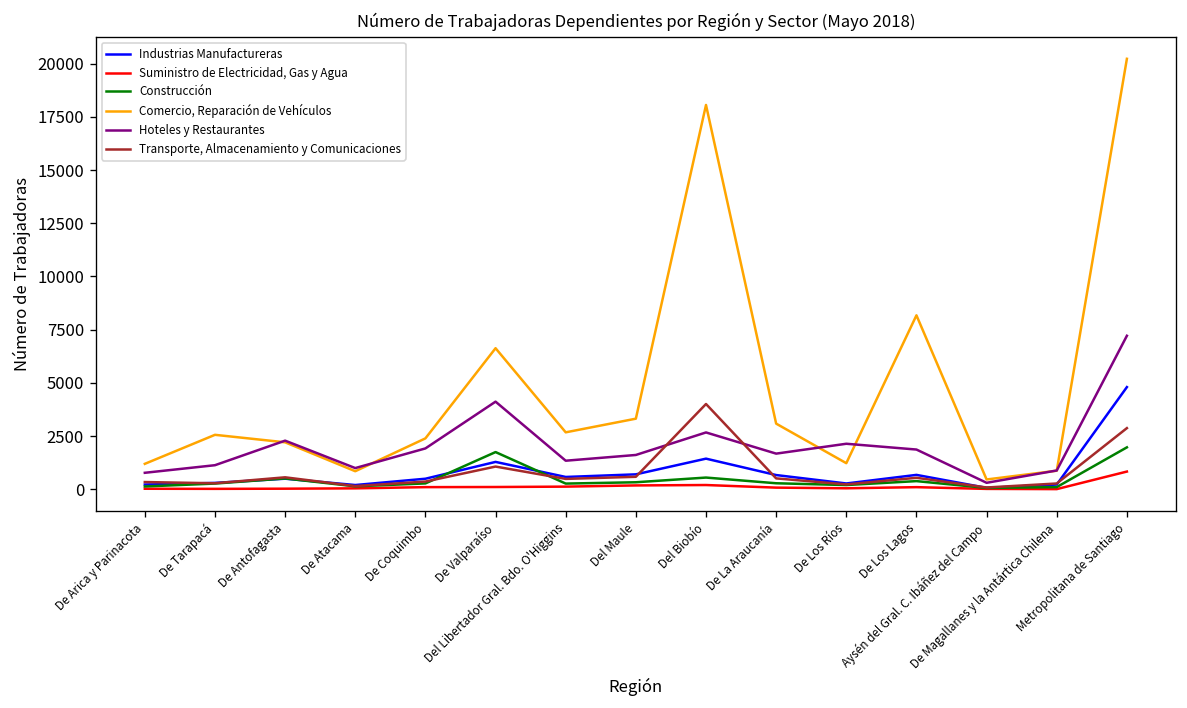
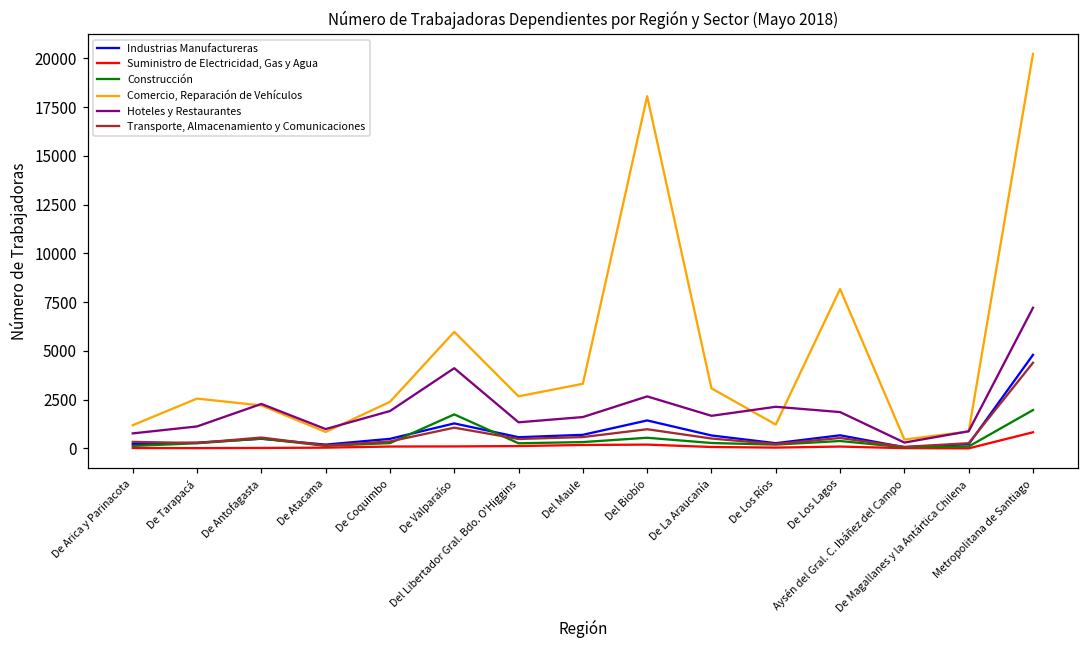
  {
    "Industrias Manufactureras": {
      "De Valparaíso": 1300,
      "Del Biobío": 1400,
      "De La Araucanía": 700,
      "Metropolitana de Santiago": 4800
    },
    "Suministro de Electricidad, Gas y Agua": {
      "De Tarapacá": 0,
      "De Antofagasta": 0,
      "De Coquimbo": 100,
      "De Valparaíso": 100,
      "Del Maule": 200,
      "Del Biobío": 200,
      "De La Araucanía": 100,
      "De Los Ríos": 0,
      "De Los Lagos": 100,
      "Metropolitana de Santiago": 800
    },
    "Construcción": {
      "De Valparaíso": 1700,
      "Del Maule": 300,
      "Del Biobío": 500,
      "De La Araucanía": 300,
      "De Los Lagos": 400,
      "Metropolitana de Santiago": 2000
    },
    "Comercio, Reparación de Vehículos": {
      "De Arica y Parinacota": 1200,
      "De Tarapacá": 2600,
      "De Atacama": 800,
      "De Coquimbo": 2400,
-     "De Valparaíso": 6600,
+     "De Valparaíso": 6000,
      "Del Libertador Gral. Bdo. O'Higgins": 2700,
      "Del Maule": 3300,
      "Del Biobío": 18100,
      "De La Araucanía": 3100,
      "De Los Ríos": 1200,
      "De Los Lagos": 8200,
      "Aysén del Gral. C. Ibáñez del Campo": 500,
      "Metropolitana de Santiago": 20200
    },
    "Hoteles y Restaurantes": {
      "De Arica y Parinacota": 800,
      "De Tarapacá": 1100,
      "De Atacama": 1000,
      "De Coquimbo": 1900,
      "De Valparaíso": 4100,
      "Del Libertador Gral. Bdo. O'Higgins": 1300,
      "Del Maule": 1600,
      "Del Biobío": 2700,
      "De La Araucanía": 1700,
      "De Los Ríos": 2100,
      "De Los Lagos": 1900,
      "Aysén del Gral. C. Ibáñez del Campo": 300,
      "Metropolitana de Santiago": 7200
    },
    "Transporte, Almacenamiento y Comunicaciones": {
      "De Valparaíso": 1100,
-     "Del Biobío": 4000,
+     "Del Biobío": 1000,
      "De La Araucanía": 500,
-     "Metropolitana de Santiago": 2900
+     "Metropolitana de Santiago": 4400
    }
  }
